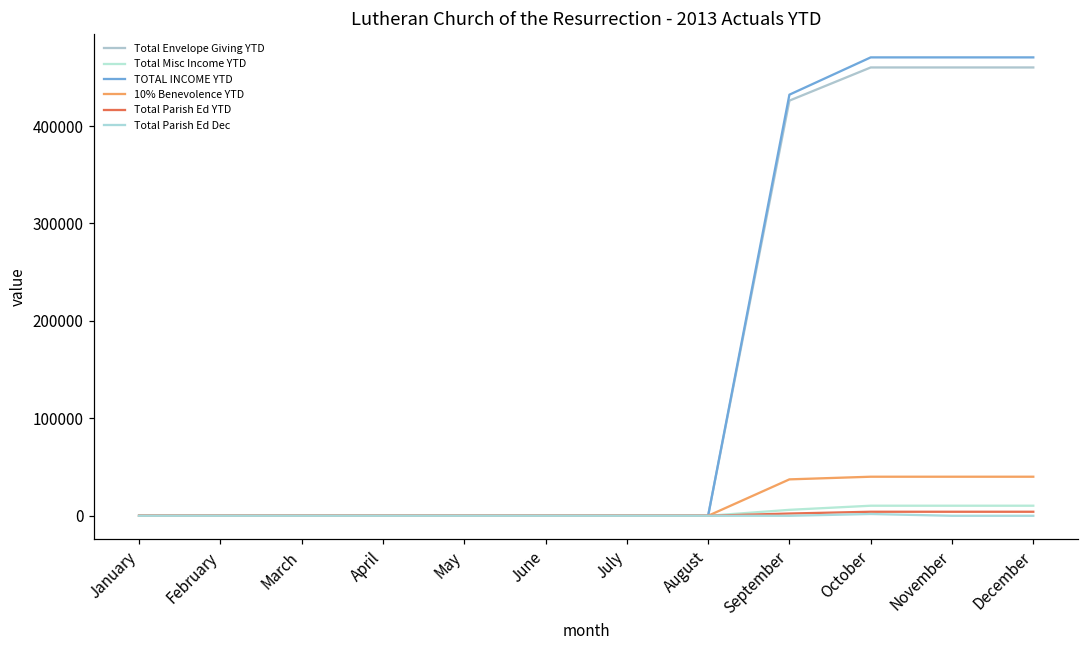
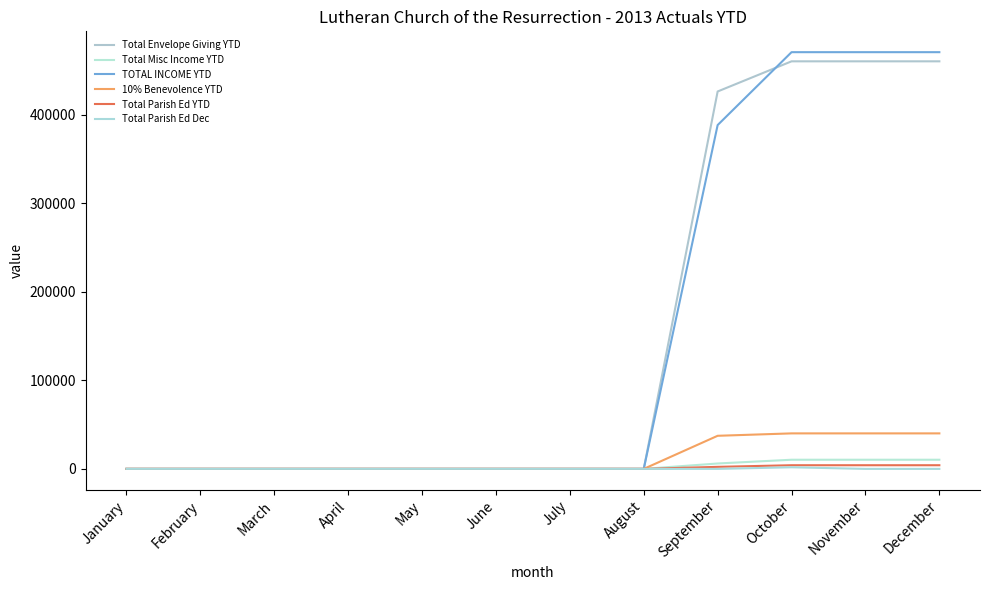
  {
    "TOTAL INCOME YTD": {
-     "September": 430000,
+     "September": 390000,
      "October": 470000,
      "November": 470000,
      "December": 470000
    }
  }
